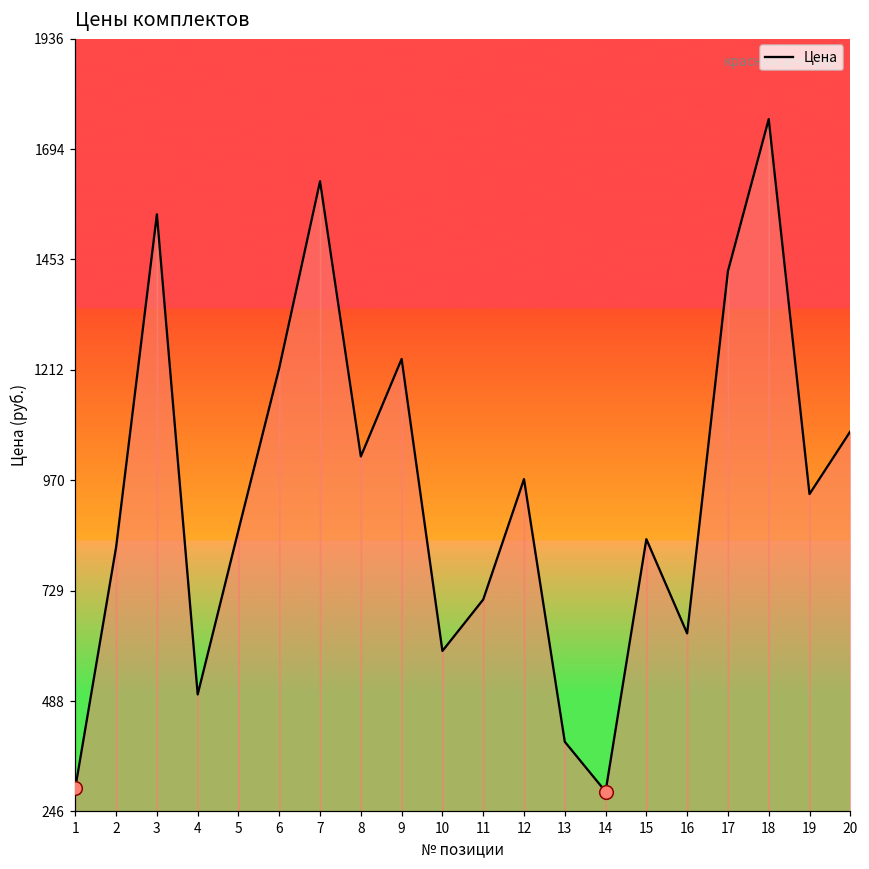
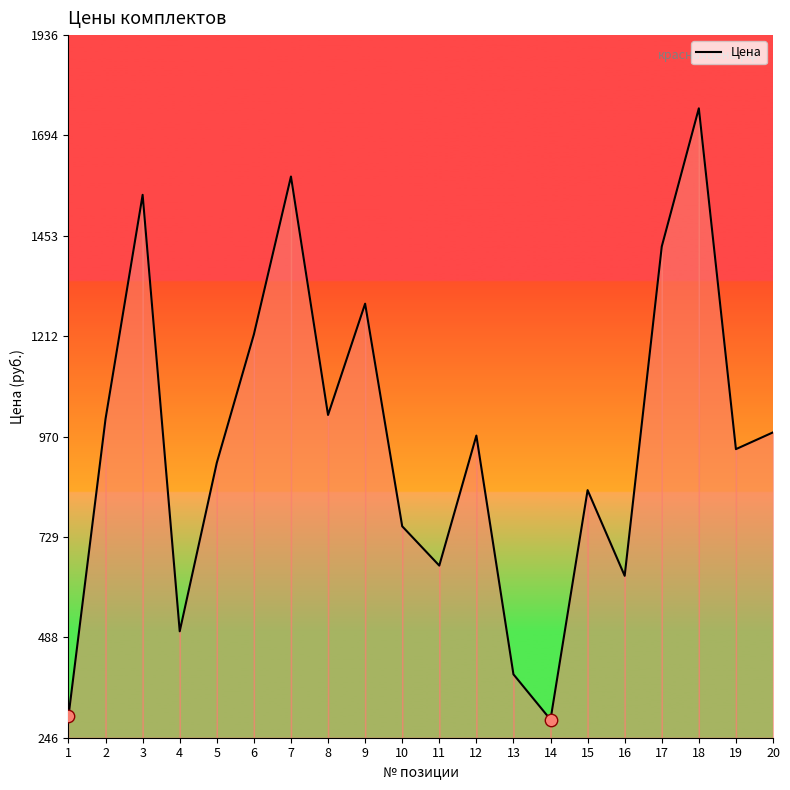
  {
    "Цена": {
-     "2": 820,
-     "5": 860,
-     "7": 1620,
-     "9": 1240,
-     "10": 600,
-     "11": 710,
-     "20": 1080
+     "2": 1010,
+     "5": 910,
+     "7": 1600,
+     "9": 1290,
+     "10": 760,
+     "11": 660,
+     "20": 980
    }
  }
